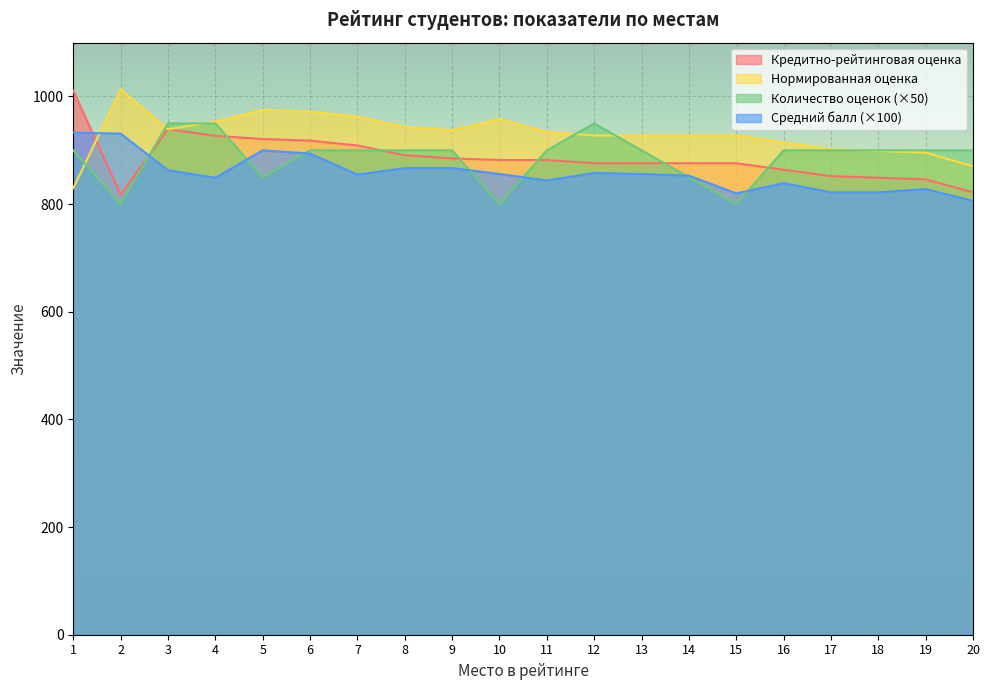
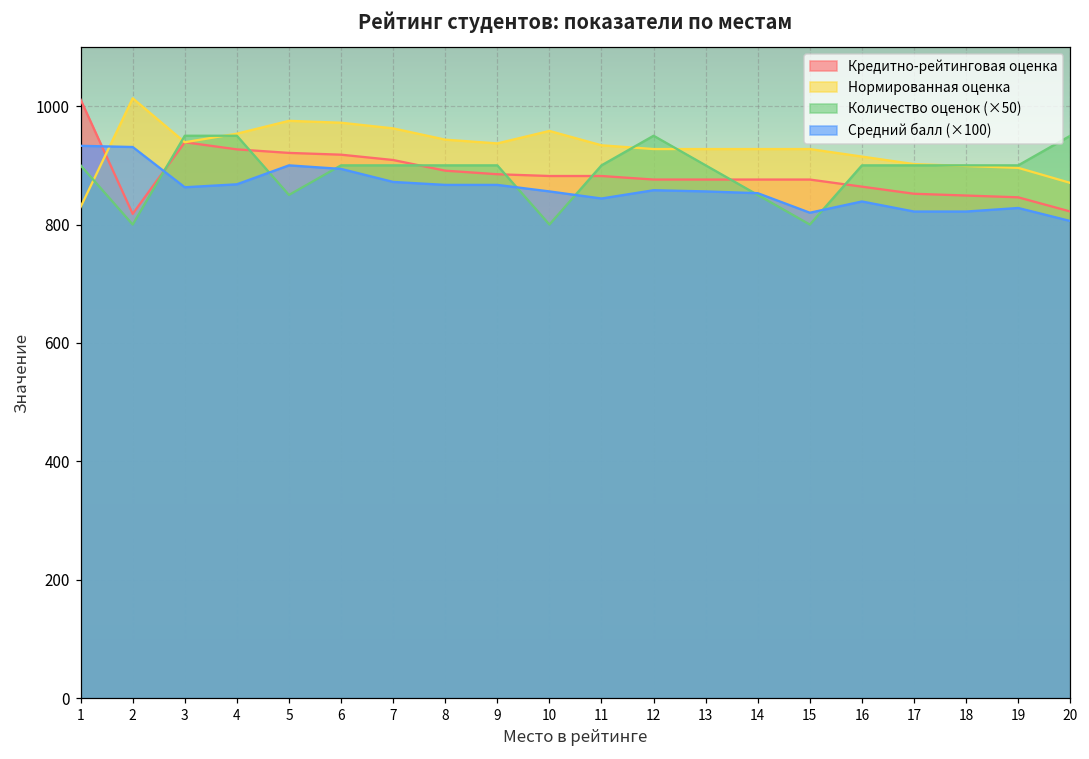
  {
    "Кредитно-рейтинговая оценка": {
      "1": 1010,
      "2": 820,
      "4": 930,
      "5": 920,
      "6": 920,
      "7": 910,
      "8": 890,
      "9": 890,
      "10": 880,
      "11": 880,
      "12": 880,
      "13": 880,
      "14": 880,
      "15": 880,
      "16": 860,
      "17": 850,
      "18": 850,
      "19": 850,
      "20": 820
    },
    "Нормированная оценка": {
      "1": 830,
      "2": 1010,
      "5": 980,
      "6": 970,
      "7": 960,
      "8": 940,
      "9": 940,
      "10": 960,
      "11": 930,
      "12": 930,
      "13": 930,
      "14": 930,
      "15": 930,
      "16": 910,
      "20": 870
    },
    "Количество оценок (×50)": {
      "1": 900,
      "2": 800,
      "3": 950,
      "5": 850,
      "6": 900,
      "7": 900,
      "8": 900,
      "9": 900,
      "10": 800,
      "11": 900,
      "12": 950,
      "13": 900,
      "15": 800,
      "16": 900,
-     "20": 900
+     "20": 950
    },
    "Средний балл (×100)": {
      "1": 930,
      "2": 930,
      "3": 860,
-     "4": 850,
+     "4": 870,
      "5": 900,
      "6": 890,
-     "7": 860,
+     "7": 870,
      "8": 870,
      "9": 870,
      "10": 860,
      "11": 840,
      "12": 860,
      "13": 860,
      "15": 820,
      "16": 840,
      "17": 820,
      "18": 820,
      "19": 830,
      "20": 810
    }
  }
